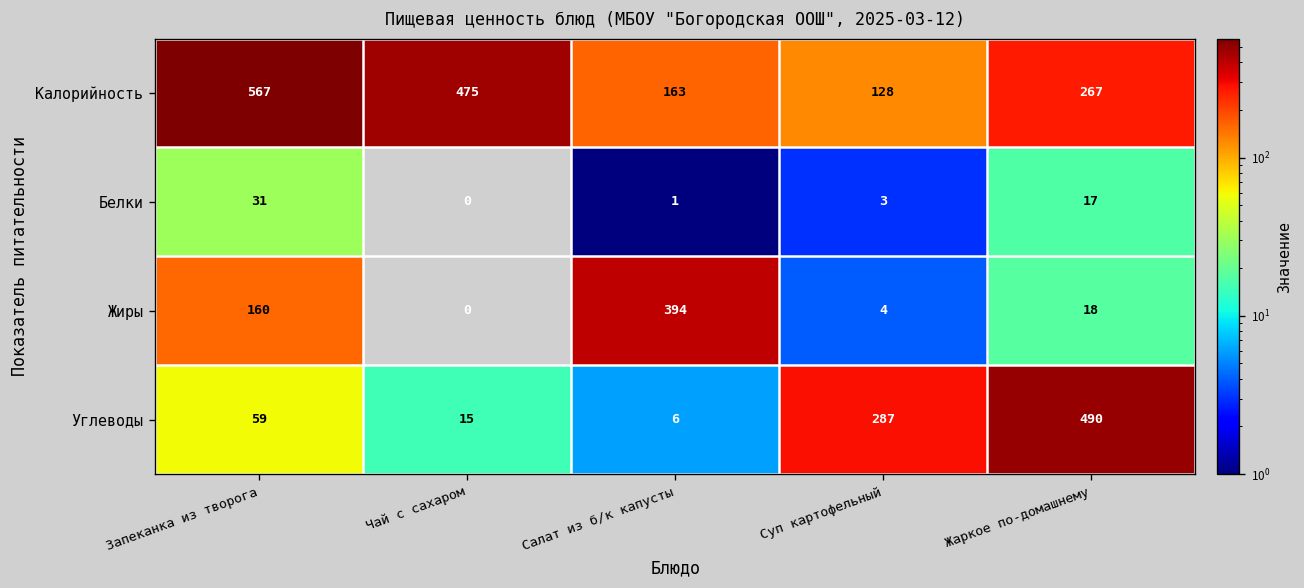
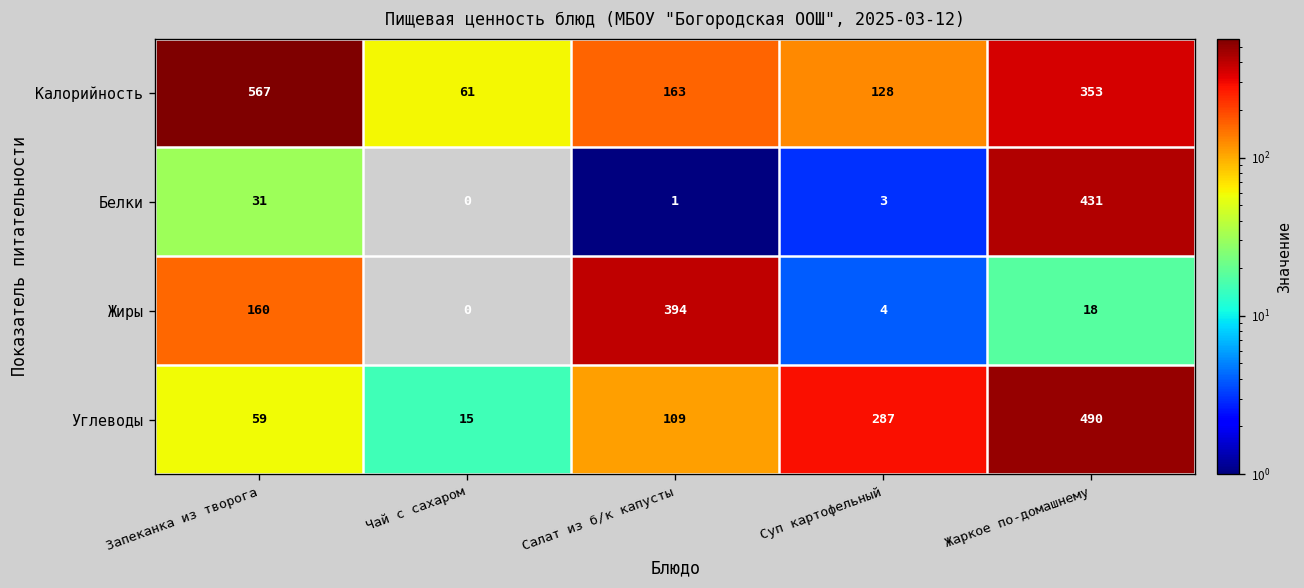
  {
    "Калорийность": {
      "Запеканка из творога": 567,
-     "Чай с сахаром": 475,
+     "Чай с сахаром": 61,
      "Салат из б/к капусты": 163,
      "Суп картофельный": 128,
-     "Жаркое по-домашнему": 267
+     "Жаркое по-домашнему": 353
    },
    "Белки": {
      "Запеканка из творога": 31,
      "Салат из б/к капусты": 1,
      "Суп картофельный": 3,
-     "Жаркое по-домашнему": 17
+     "Жаркое по-домашнему": 431
    },
    "Жиры": {
      "Запеканка из творога": 160,
      "Салат из б/к капусты": 394,
      "Суп картофельный": 4,
      "Жаркое по-домашнему": 18
    },
    "Углеводы": {
      "Запеканка из творога": 59,
      "Чай с сахаром": 15,
-     "Салат из б/к капусты": 6,
+     "Салат из б/к капусты": 109,
      "Суп картофельный": 287,
      "Жаркое по-домашнему": 490
    }
  }
